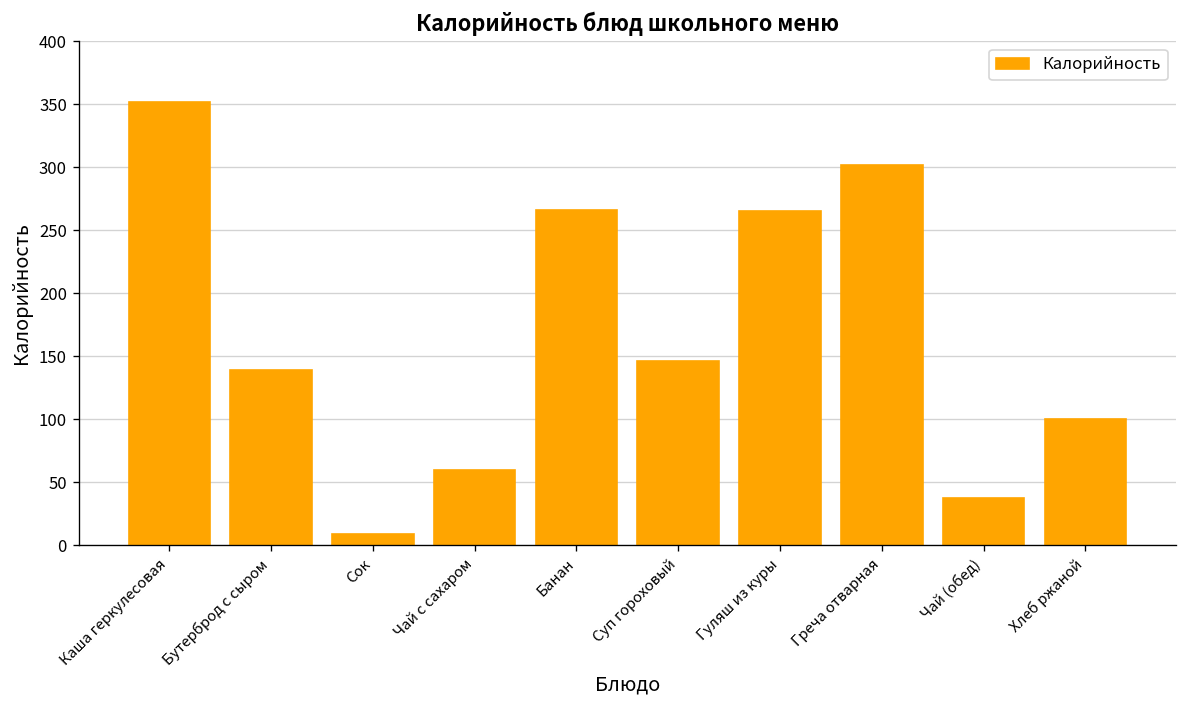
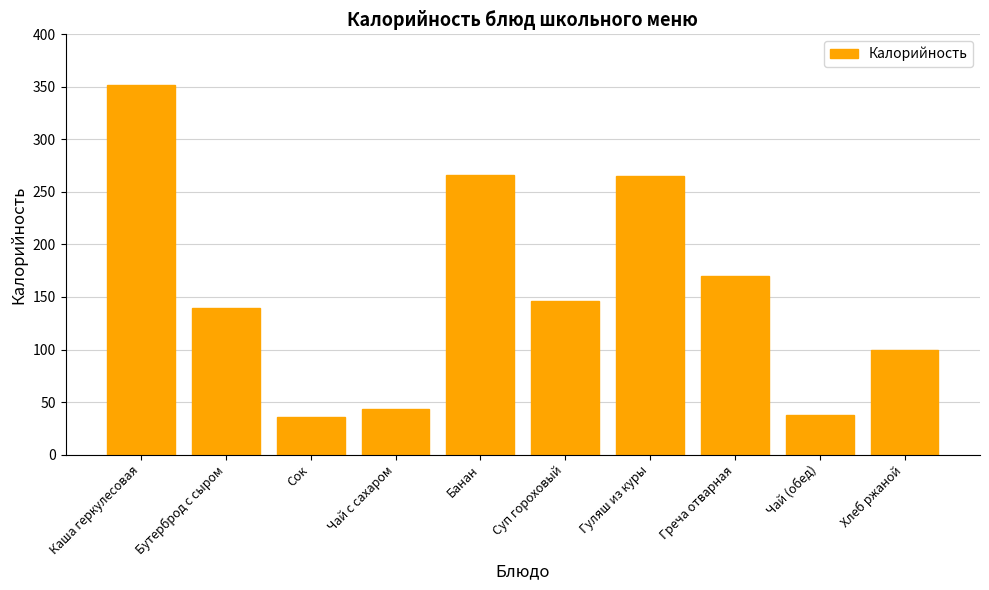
  {
    "Каша геркулесовая": 352,
    "Бутерброд с сыром": 139,
-   "Сок": 9,
-   "Чай с сахаром": 60,
+   "Сок": 36,
+   "Чай с сахаром": 43,
    "Банан": 266,
    "Суп гороховый": 147,
    "Гуляш из куры": 265,
-   "Греча отварная": 302,
+   "Греча отварная": 170,
    "Чай (обед)": 38,
    "Хлеб ржаной": 100
  }
